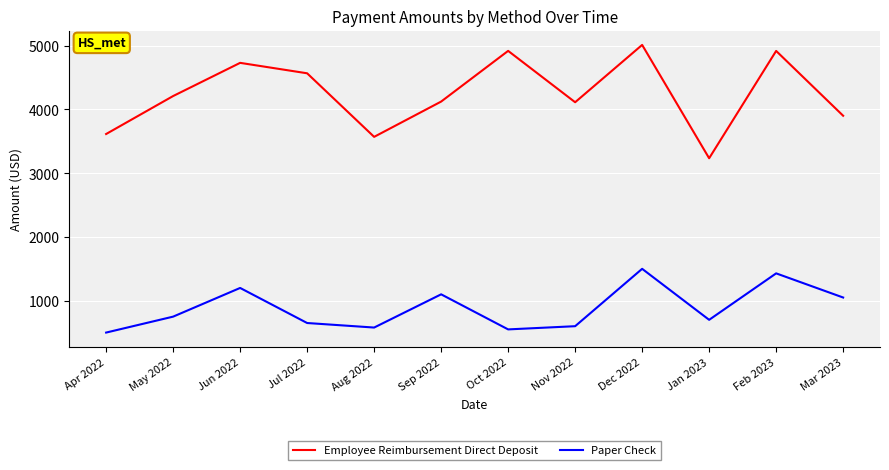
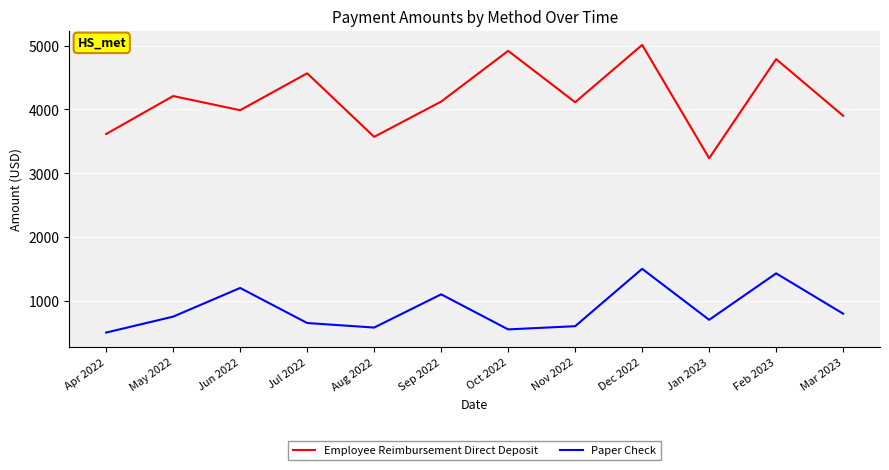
  {
    "Employee Reimbursement Direct Deposit": {
      "Apr 2022": 3600,
      "May 2022": 4200,
-     "Jun 2022": 4700,
+     "Jun 2022": 4000,
      "Jul 2022": 4600,
      "Aug 2022": 3600,
      "Sep 2022": 4100,
      "Oct 2022": 4900,
      "Nov 2022": 4100,
      "Dec 2022": 5000,
      "Jan 2023": 3200,
-     "Feb 2023": 4900,
+     "Feb 2023": 4800,
      "Mar 2023": 3900
    },
    "Paper Check": {
      "Apr 2022": 500,
      "May 2022": 800,
      "Jun 2022": 1200,
      "Jul 2022": 700,
      "Aug 2022": 600,
      "Sep 2022": 1100,
      "Oct 2022": 500,
      "Nov 2022": 600,
      "Dec 2022": 1500,
      "Jan 2023": 700,
      "Feb 2023": 1400,
-     "Mar 2023": 1100
+     "Mar 2023": 800
    }
  }
